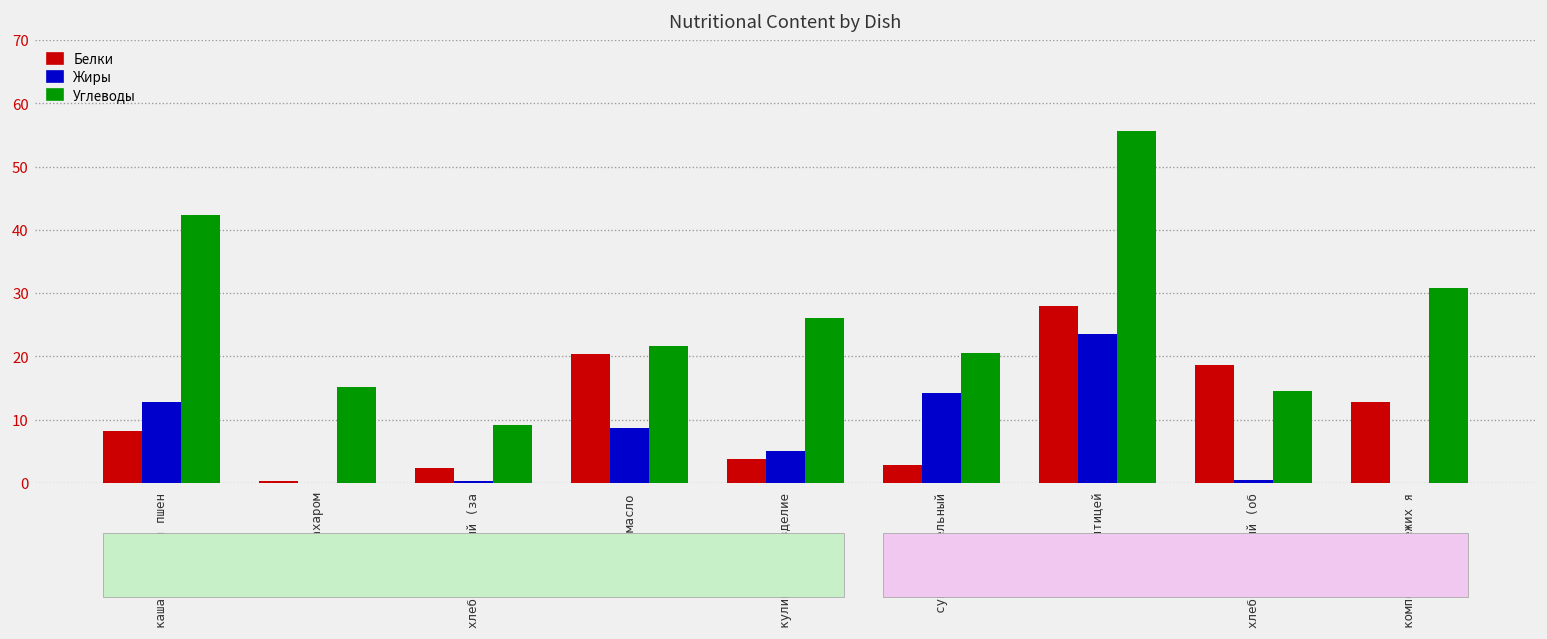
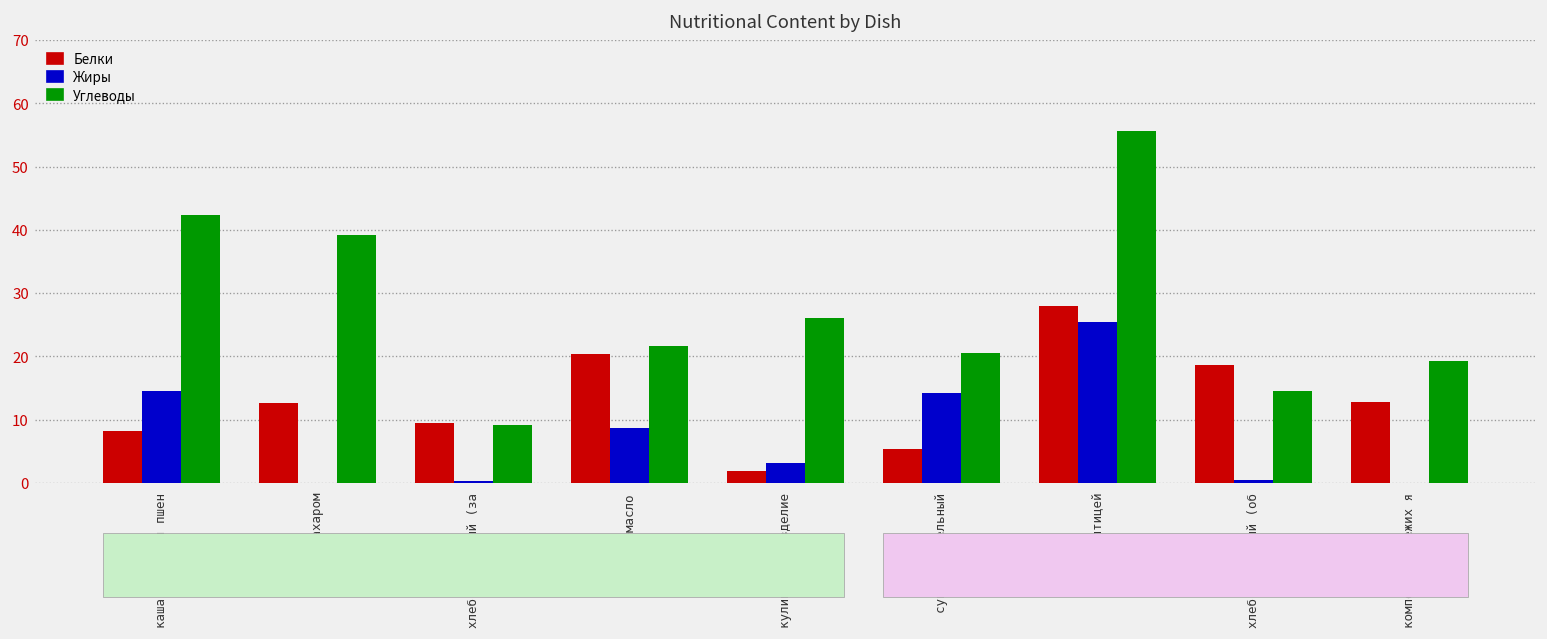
  {
    "Белки": {
      "каша молочная пшен": 8,
-     "чай с сахаром": 0,
-     "хлеб пшеничный (за": 2,
+     "чай с сахаром": 13,
+     "хлеб пшеничный (за": 9,
      "сыр+масло": 20,
-     "кулинарное изделие": 4,
-     "суп картофельный": 3,
+     "кулинарное изделие": 2,
+     "суп картофельный": 5,
      "плов с птицей": 28,
      "хлеб пшеничный (об": 19,
      "компот из свежих я": 13
    },
    "Жиры": {
-     "каша молочная пшен": 13,
+     "каша молочная пшен": 15,
      "чай с сахаром": 0,
      "сыр+масло": 9,
-     "кулинарное изделие": 5,
+     "кулинарное изделие": 3,
      "суп картофельный": 14,
-     "плов с птицей": 24,
+     "плов с птицей": 25,
      "компот из свежих я": 0
    },
    "Углеводы": {
      "каша молочная пшен": 42,
-     "чай с сахаром": 15,
+     "чай с сахаром": 39,
      "хлеб пшеничный (за": 9,
      "сыр+масло": 22,
      "кулинарное изделие": 26,
      "суп картофельный": 21,
      "плов с птицей": 56,
      "хлеб пшеничный (об": 15,
-     "компот из свежих я": 31
+     "компот из свежих я": 19
    }
  }
